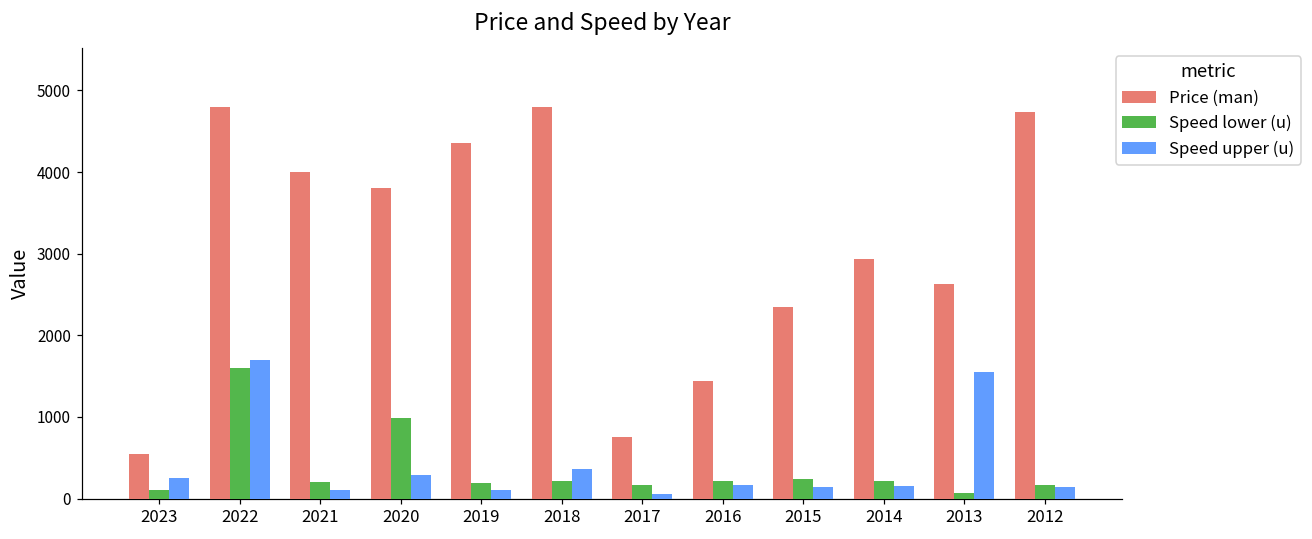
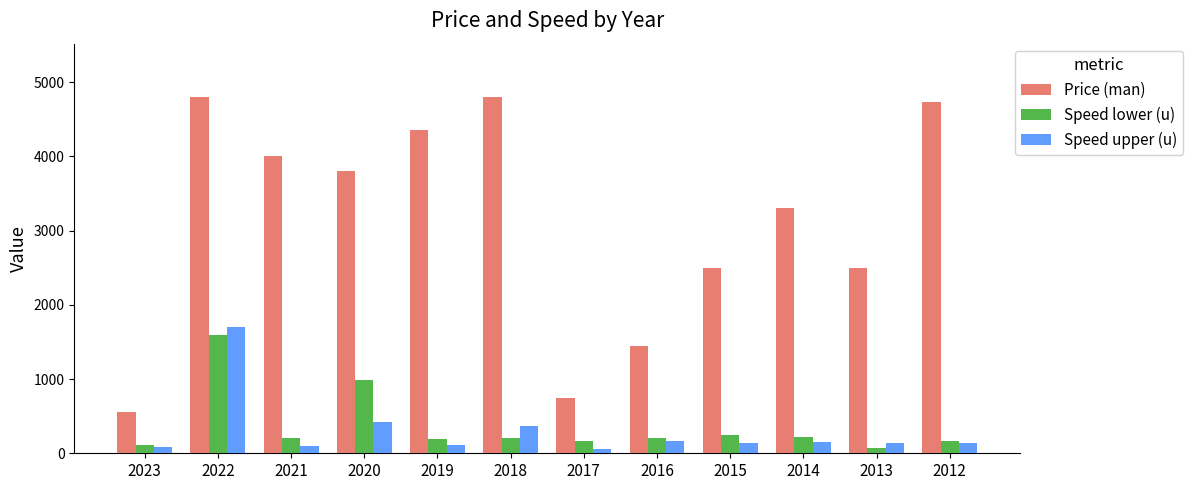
  {
    "Price (man)": {
      "2023": 600,
      "2022": 4800,
      "2021": 4000,
      "2020": 3800,
      "2019": 4400,
      "2018": 4800,
      "2017": 800,
      "2016": 1400,
-     "2015": 2300,
-     "2014": 2900,
-     "2013": 2600,
+     "2015": 2500,
+     "2014": 3300,
+     "2013": 2500,
      "2012": 4700
    },
    "Speed lower (u)": {
      "2023": 100,
      "2022": 1600,
      "2021": 200,
      "2020": 1000,
      "2019": 200,
      "2018": 200,
      "2017": 200,
      "2016": 200,
      "2015": 200,
      "2014": 200,
      "2013": 100,
      "2012": 200
    },
    "Speed upper (u)": {
-     "2023": 300,
+     "2023": 100,
      "2022": 1700,
      "2021": 100,
-     "2020": 300,
+     "2020": 400,
      "2019": 100,
      "2018": 400,
      "2017": 100,
      "2016": 200,
      "2015": 100,
      "2014": 200,
-     "2013": 1500,
+     "2013": 100,
      "2012": 100
    }
  }
